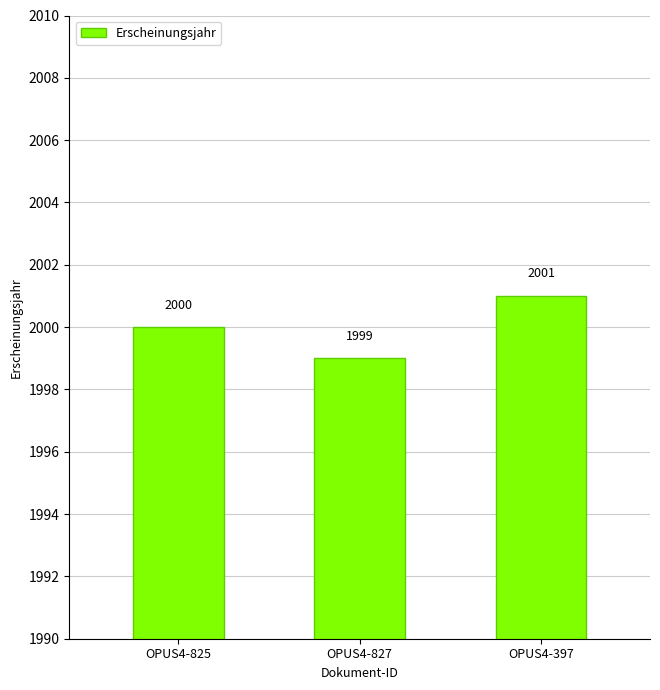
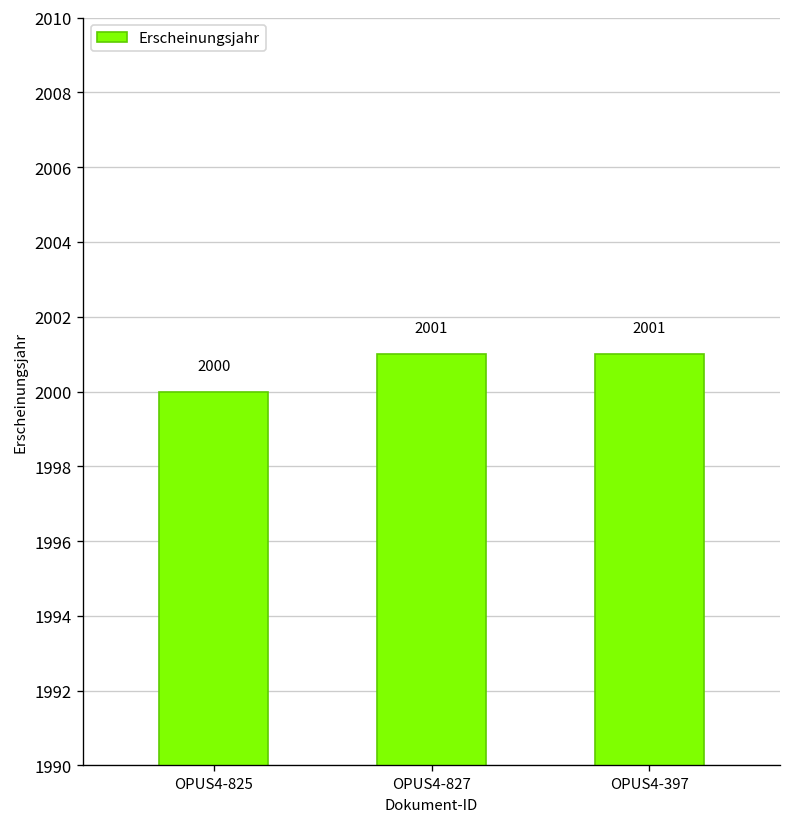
  {
    "OPUS4-825": 2000,
-   "OPUS4-827": 1999,
+   "OPUS4-827": 2001,
    "OPUS4-397": 2001
  }
